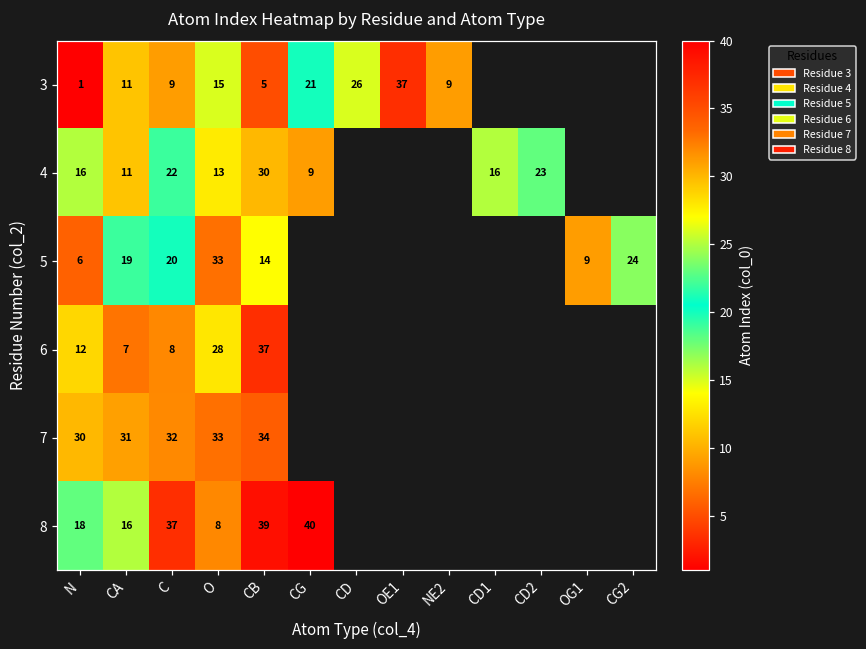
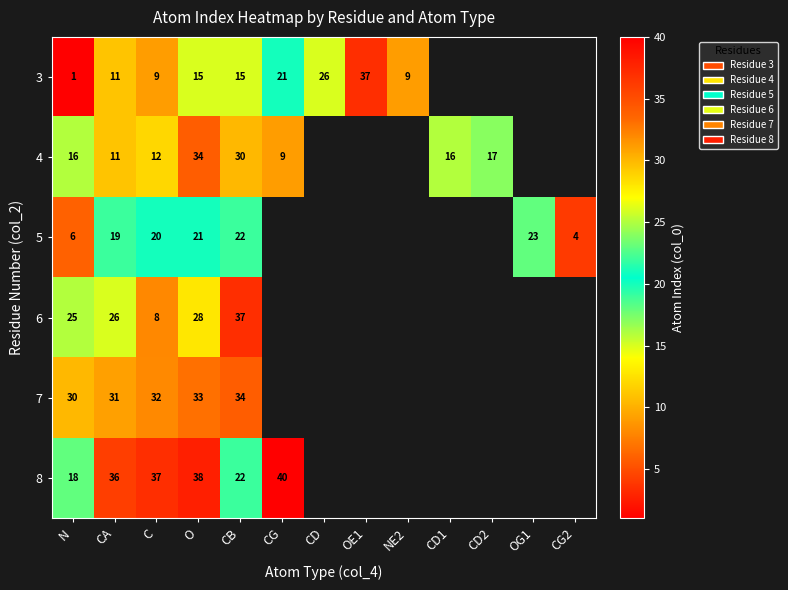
  {
    "3": {
      "N": 1,
      "CA": 11,
      "C": 9,
      "O": 15,
-     "CB": 5,
+     "CB": 15,
      "CG": 21,
      "CD": 26,
      "OE1": 37,
      "NE2": 9
    },
    "4": {
      "N": 16,
      "CA": 11,
-     "C": 22,
-     "O": 13,
+     "C": 12,
+     "O": 34,
      "CB": 30,
      "CG": 9,
      "CD1": 16,
-     "CD2": 23
+     "CD2": 17
    },
    "5": {
      "N": 6,
      "CA": 19,
      "C": 20,
-     "O": 33,
-     "CB": 14,
-     "OG1": 9,
-     "CG2": 24
+     "O": 21,
+     "CB": 22,
+     "OG1": 23,
+     "CG2": 4
    },
    "6": {
-     "N": 12,
-     "CA": 7,
+     "N": 25,
+     "CA": 26,
      "C": 8,
      "O": 28,
      "CB": 37
    },
    "7": {
      "N": 30,
      "CA": 31,
      "C": 32,
      "O": 33,
      "CB": 34
    },
    "8": {
      "N": 18,
-     "CA": 16,
+     "CA": 36,
      "C": 37,
-     "O": 8,
-     "CB": 39,
+     "O": 38,
+     "CB": 22,
      "CG": 40
    }
  }
